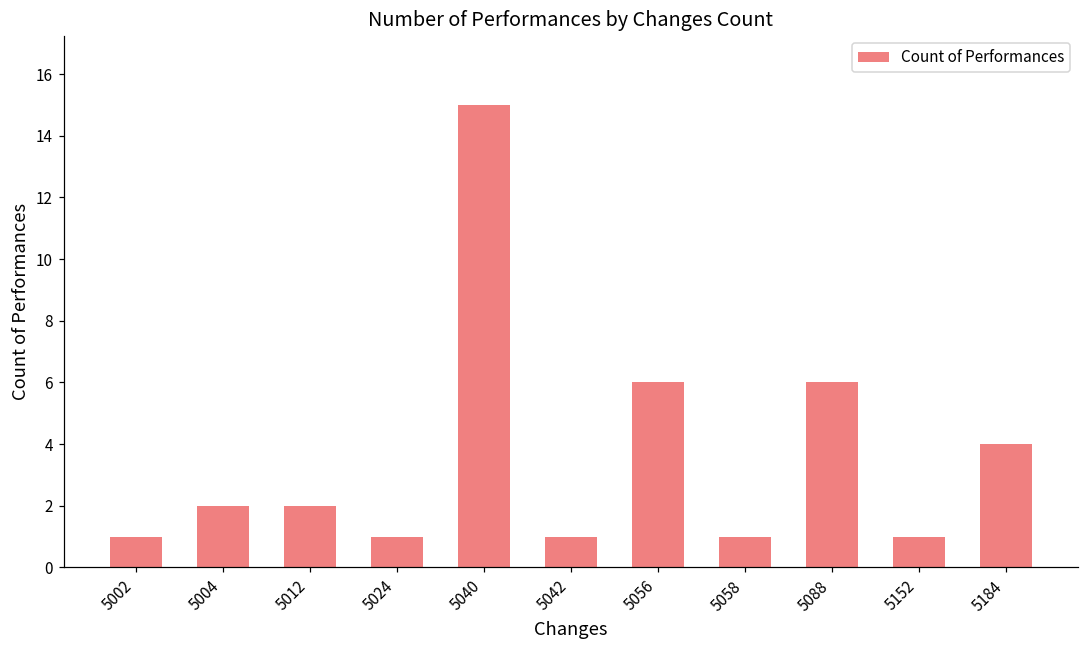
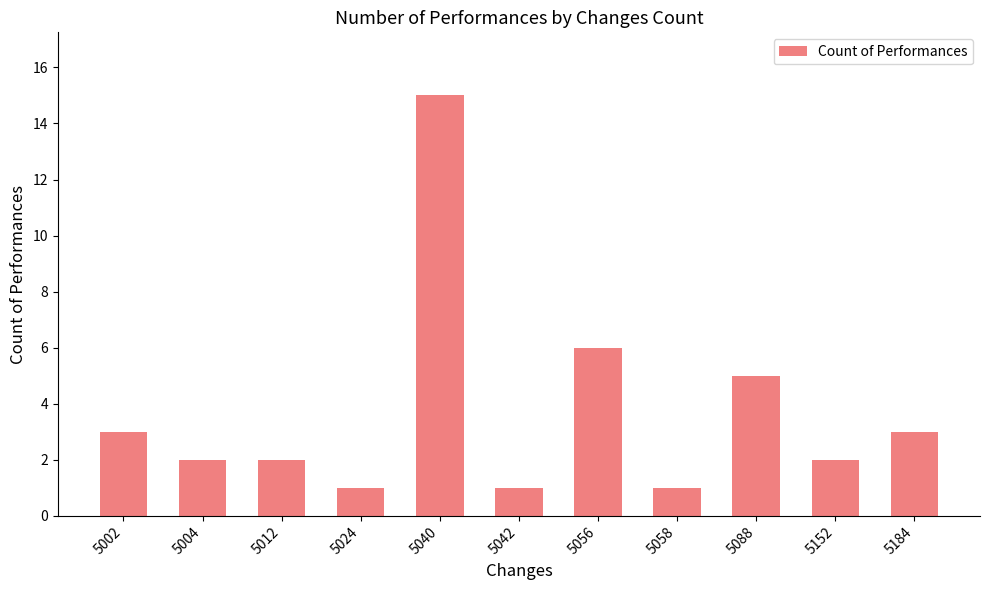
  {
-   "5002": 1,
+   "5002": 3,
    "5004": 2,
    "5012": 2,
    "5024": 1,
    "5040": 15,
    "5042": 1,
    "5056": 6,
    "5058": 1,
-   "5088": 6,
-   "5152": 1,
-   "5184": 4
+   "5088": 5,
+   "5152": 2,
+   "5184": 3
  }
